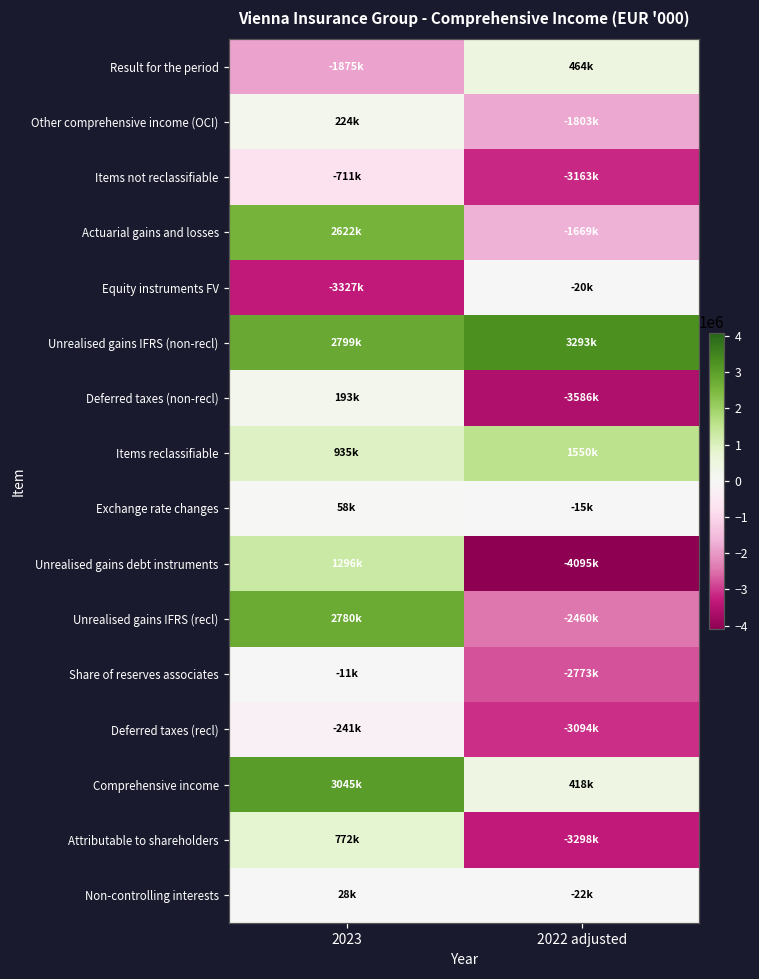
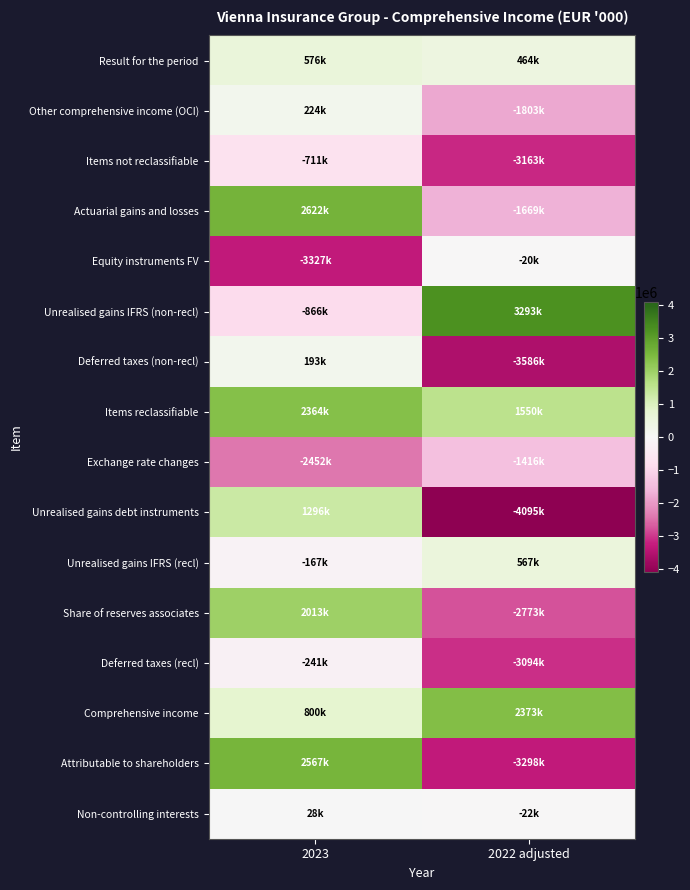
  {
    "Result for the period": {
-     "2023": "-1875k",
+     "2023": "576k",
      "2022 adjusted": "464k"
    },
    "Other comprehensive income (OCI)": {
      "2023": "224k",
      "2022 adjusted": "-1803k"
    },
    "Items not reclassifiable": {
      "2023": "-711k",
      "2022 adjusted": "-3163k"
    },
    "Actuarial gains and losses": {
      "2023": "2622k",
      "2022 adjusted": "-1669k"
    },
    "Equity instruments FV": {
      "2023": "-3327k",
      "2022 adjusted": "-20k"
    },
    "Unrealised gains IFRS (non-recl)": {
-     "2023": "2799k",
+     "2023": "-866k",
      "2022 adjusted": "3293k"
    },
    "Deferred taxes (non-recl)": {
      "2023": "193k",
      "2022 adjusted": "-3586k"
    },
    "Items reclassifiable": {
-     "2023": "935k",
+     "2023": "2364k",
      "2022 adjusted": "1550k"
    },
    "Exchange rate changes": {
-     "2023": "58k",
-     "2022 adjusted": "-15k"
+     "2023": "-2452k",
+     "2022 adjusted": "-1416k"
    },
    "Unrealised gains debt instruments": {
      "2023": "1296k",
      "2022 adjusted": "-4095k"
    },
    "Unrealised gains IFRS (recl)": {
-     "2023": "2780k",
-     "2022 adjusted": "-2460k"
+     "2023": "-167k",
+     "2022 adjusted": "567k"
    },
    "Share of reserves associates": {
-     "2023": "-11k",
+     "2023": "2013k",
      "2022 adjusted": "-2773k"
    },
    "Deferred taxes (recl)": {
      "2023": "-241k",
      "2022 adjusted": "-3094k"
    },
    "Comprehensive income": {
-     "2023": "3045k",
-     "2022 adjusted": "418k"
+     "2023": "800k",
+     "2022 adjusted": "2373k"
    },
    "Attributable to shareholders": {
-     "2023": "772k",
+     "2023": "2567k",
      "2022 adjusted": "-3298k"
    },
    "Non-controlling interests": {
      "2023": "28k",
      "2022 adjusted": "-22k"
    }
  }
